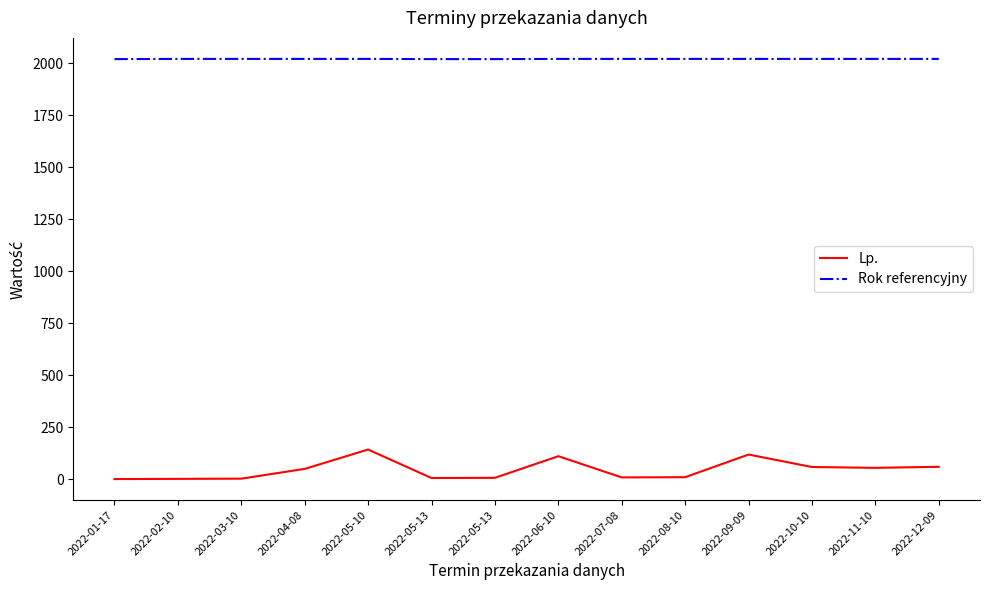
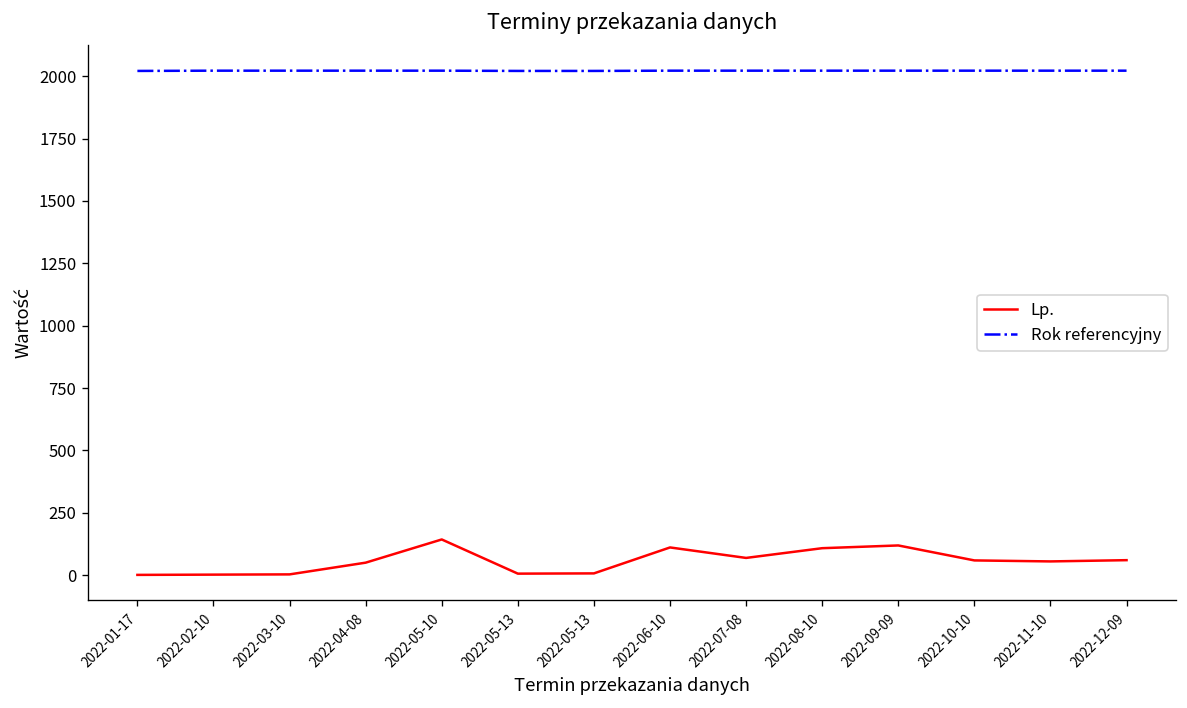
  {
    "Lp.": {
      "2022-01-17": 0,
      "2022-02-10": 0,
      "2022-03-10": 0,
      "2022-04-08": 50,
      "2022-05-10": 140,
      "2022-06-10": 110,
-     "2022-07-08": 10,
-     "2022-08-10": 10,
+     "2022-07-08": 70,
+     "2022-08-10": 110,
      "2022-09-09": 120,
      "2022-10-10": 60,
      "2022-11-10": 60,
      "2022-12-09": 60
    },
    "Rok referencyjny": {
      "2022-01-17": 2020,
      "2022-02-10": 2020,
      "2022-03-10": 2020,
      "2022-04-08": 2020,
      "2022-05-10": 2020,
      "2022-06-10": 2020,
      "2022-07-08": 2020,
      "2022-08-10": 2020,
      "2022-09-09": 2020,
      "2022-10-10": 2020,
      "2022-11-10": 2020,
      "2022-12-09": 2020
    }
  }
